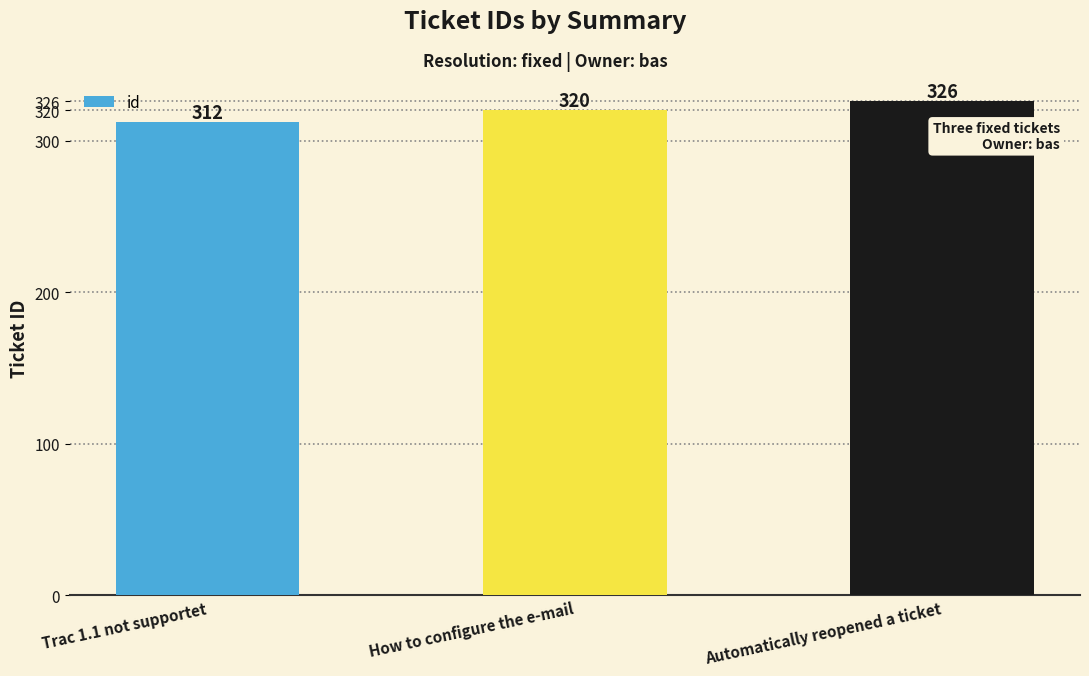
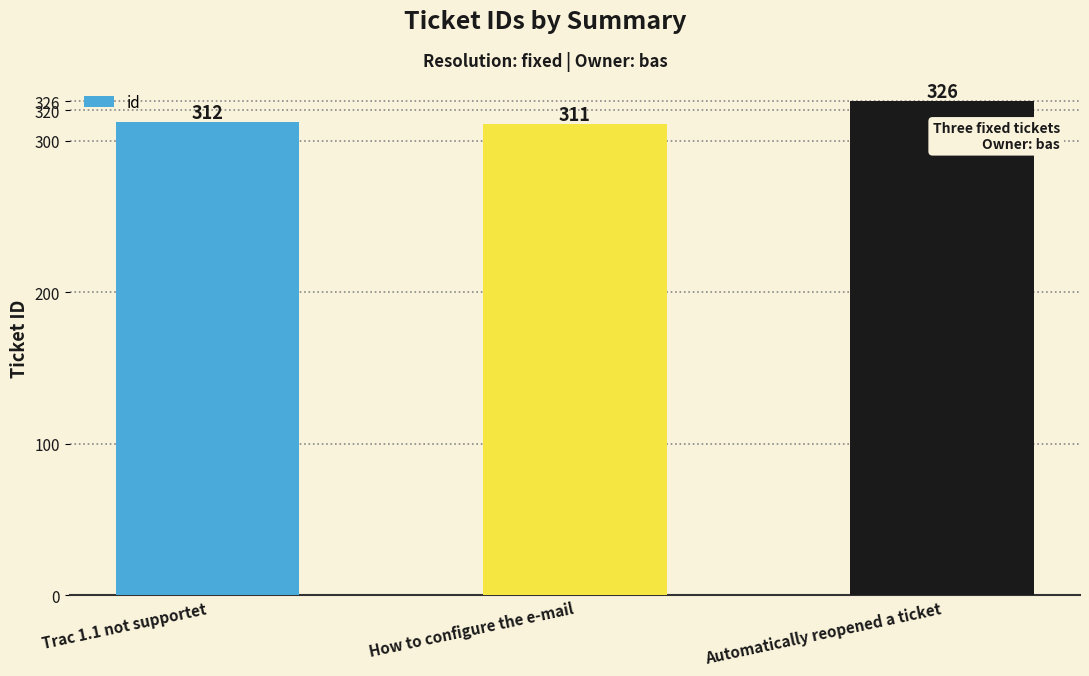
  {
    "Trac 1.1 not supportet": 312,
-   "How to configure the e-mail": 320,
+   "How to configure the e-mail": 311,
    "Automatically reopened a ticket": 326
  }
